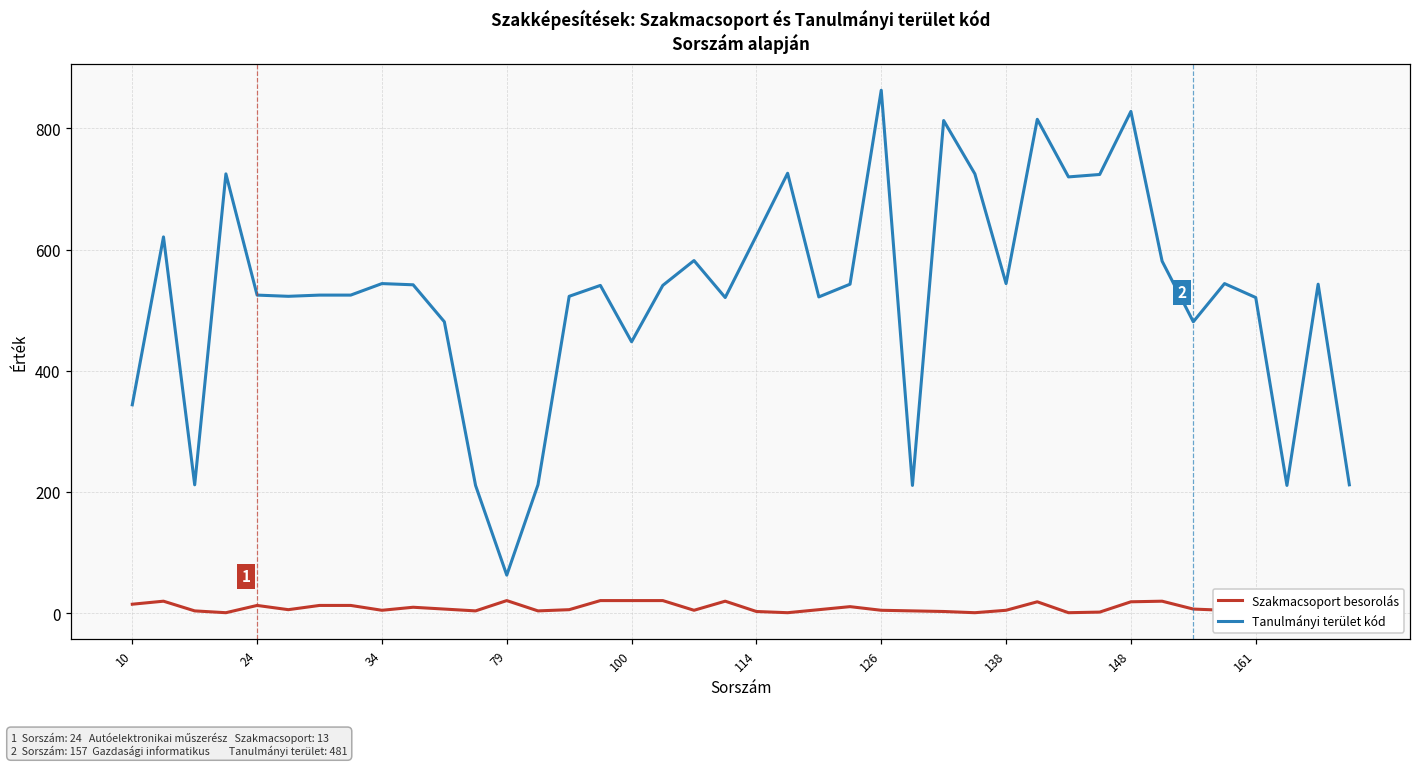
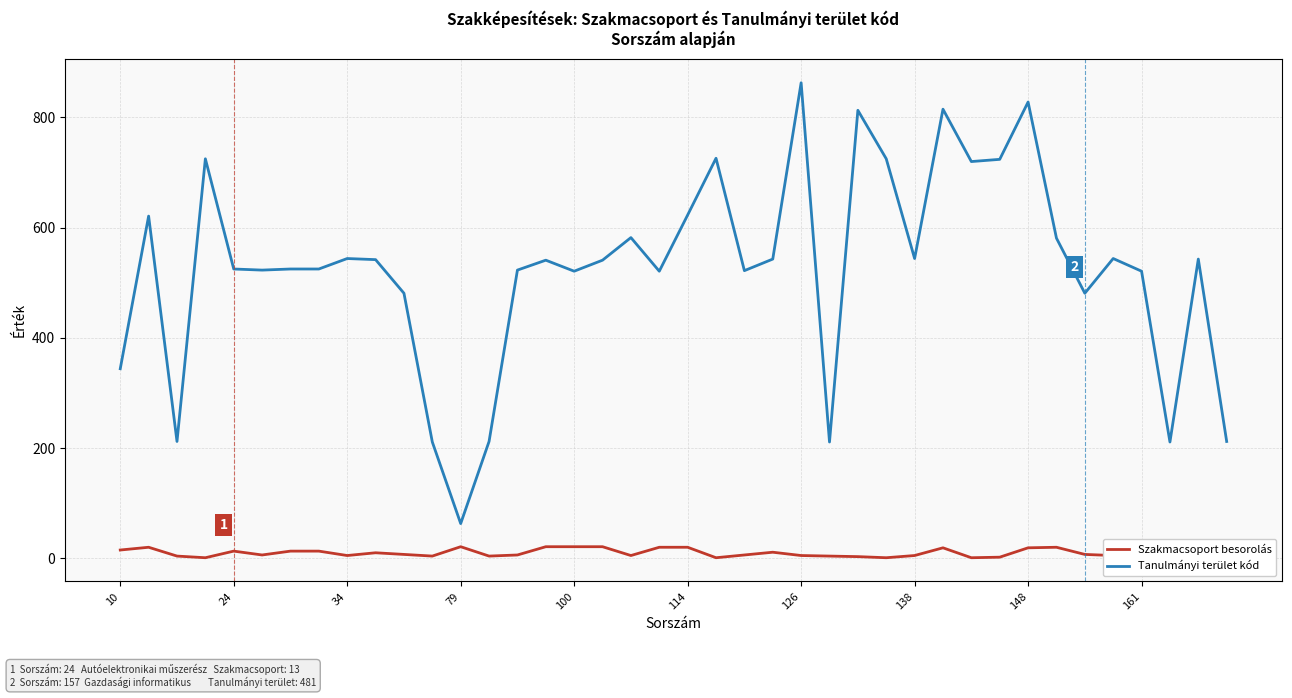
  {
    "Szakmacsoport besorolás": {
      "79": 20,
      "100": 20,
-     "114": 0,
+     "114": 20,
      "126": 10,
      "138": 10,
      "148": 20
    },
    "Tanulmányi terület kód": {
      "24": 530,
      "79": 60,
-     "100": 450,
+     "100": 520,
      "114": 620,
      "126": 860,
      "138": 540,
      "148": 830,
      "161": 520
    }
  }
